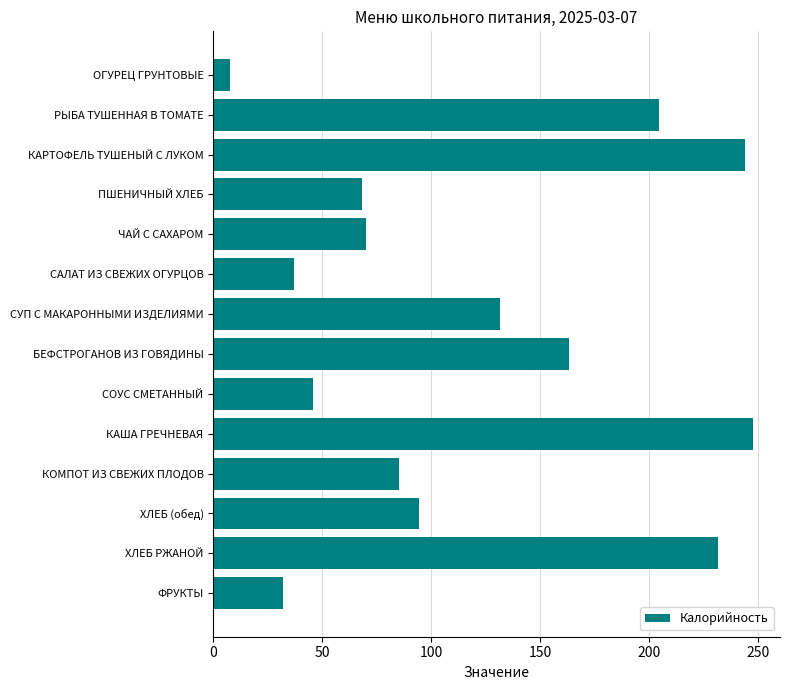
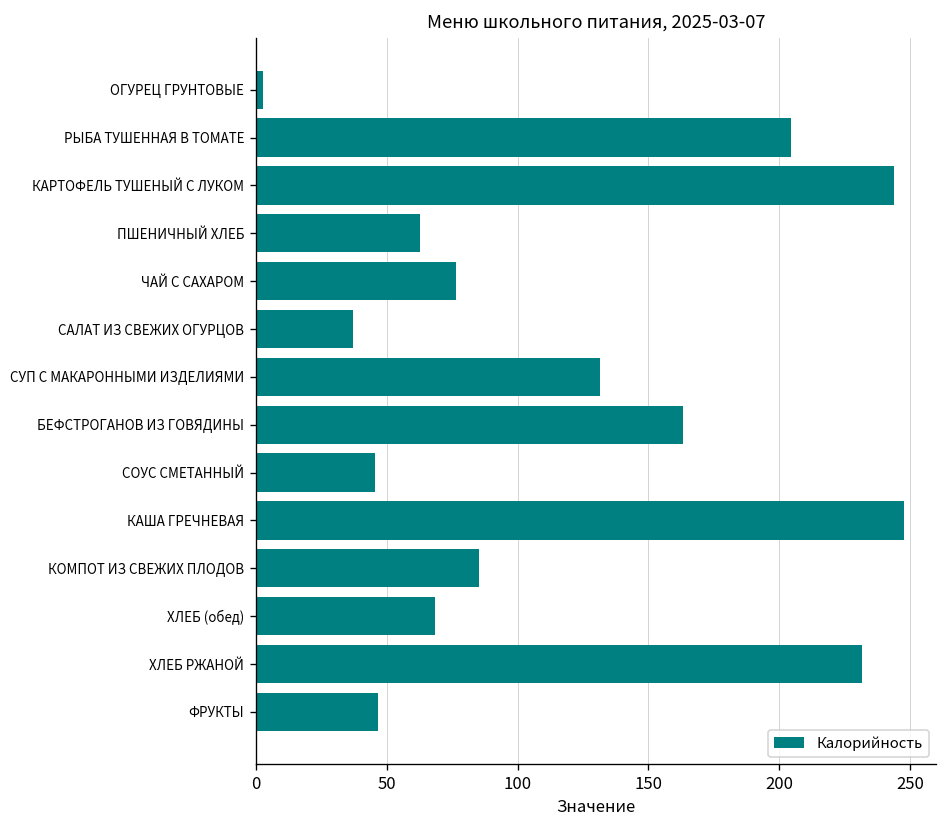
  {
-   "ОГУРЕЦ ГРУНТОВЫЕ": 8,
+   "ОГУРЕЦ ГРУНТОВЫЕ": 3,
    "РЫБА ТУШЕННАЯ В ТОМАТЕ": 204,
    "КАРТОФЕЛЬ ТУШЕНЫЙ С ЛУКОМ": 244,
-   "ПШЕНИЧНЫЙ ХЛЕБ": 68,
-   "ЧАЙ С САХАРОМ": 70,
+   "ПШЕНИЧНЫЙ ХЛЕБ": 63,
+   "ЧАЙ С САХАРОМ": 77,
    "САЛАТ ИЗ СВЕЖИХ ОГУРЦОВ": 37,
    "СУП С МАКАРОННЫМИ ИЗДЕЛИЯМИ": 131,
    "БЕФСТРОГАНОВ ИЗ ГОВЯДИНЫ": 163,
    "СОУС СМЕТАННЫЙ": 46,
    "КАША ГРЕЧНЕВАЯ": 248,
    "КОМПОТ ИЗ СВЕЖИХ ПЛОДОВ": 85,
-   "ХЛЕБ (обед)": 94,
+   "ХЛЕБ (обед)": 68,
    "ХЛЕБ РЖАНОЙ": 232,
-   "ФРУКТЫ": 32
+   "ФРУКТЫ": 47
  }
